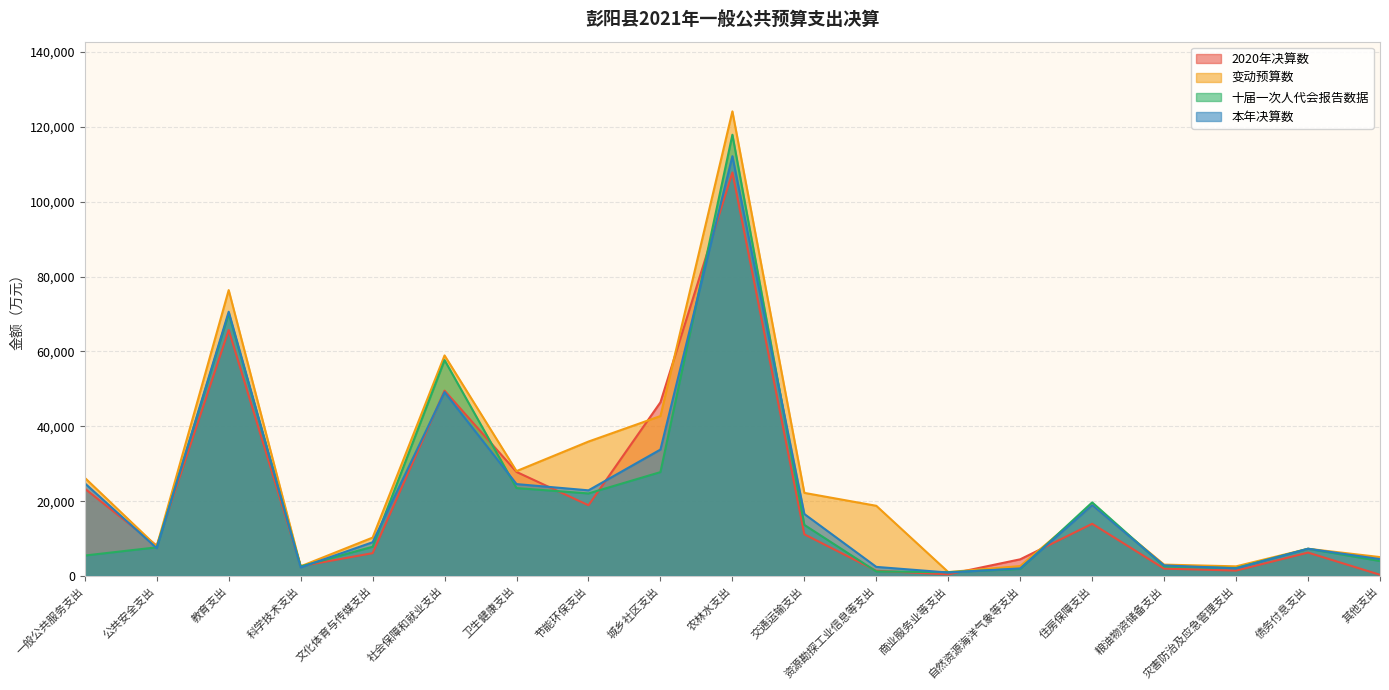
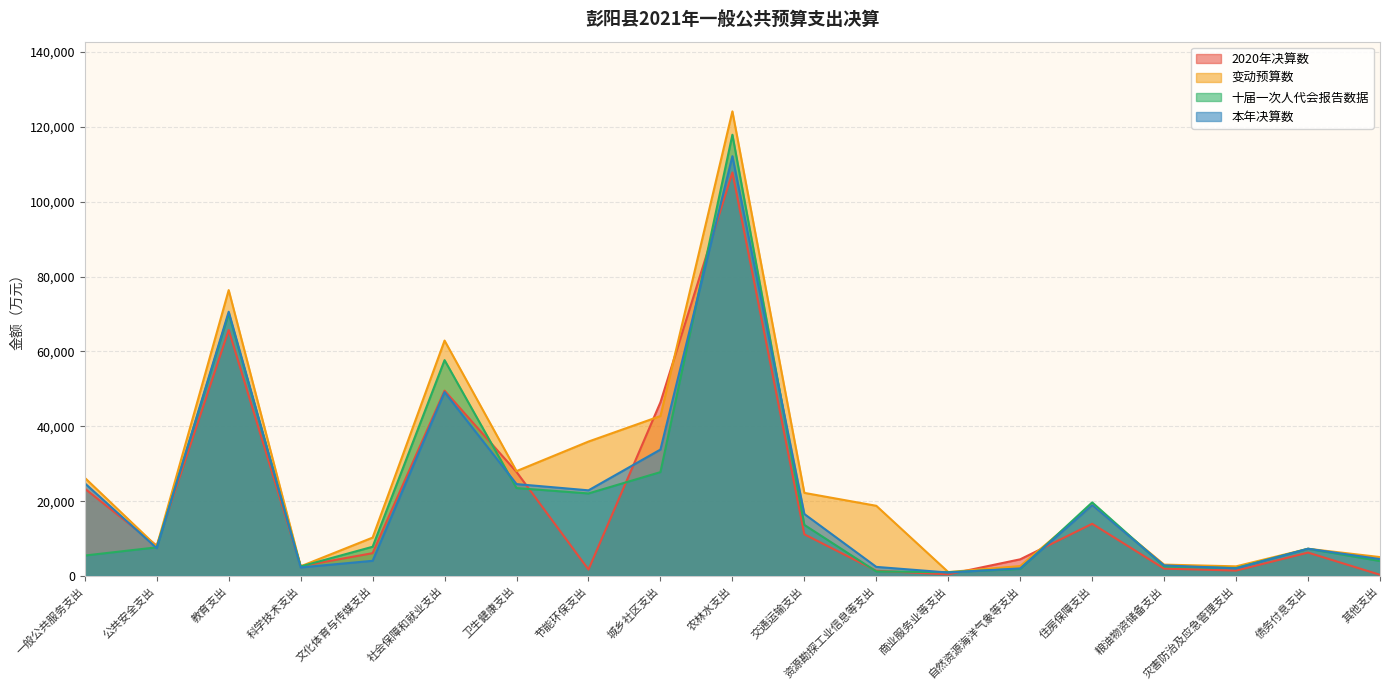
  {
    "2020年决算数": {
      "一般公共服务支出": "23,000",
      "教育支出": "66,000",
      "文化体育与传媒支出": "6,000",
-     "节能环保支出": "19,000",
+     "节能环保支出": "2,000",
      "城乡社区支出": "46,000",
      "农林水支出": "108,000",
      "交通运输支出": "11,000",
      "自然资源海洋气象等支出": "4,000",
      "住房保障支出": "14,000",
      "债务付息支出": "6,000",
      "其他支出": "0"
    },
    "变动预算数": {
      "一般公共服务支出": "26,000",
      "教育支出": "76,000",
      "文化体育与传媒支出": "10,000",
-     "社会保障和就业支出": "59,000",
+     "社会保障和就业支出": "63,000",
      "节能环保支出": "36,000",
      "城乡社区支出": "43,000",
      "农林水支出": "124,000",
      "交通运输支出": "22,000",
      "资源勘探工业信息等支出": "19,000"
    },
    "十届一次人代会报告数据": {
      "一般公共服务支出": "5,000",
      "文化体育与传媒支出": "8,000",
      "社会保障和就业支出": "58,000",
      "卫生健康支出": "23,000",
      "节能环保支出": "22,000",
      "城乡社区支出": "28,000",
      "农林水支出": "118,000",
      "交通运输支出": "14,000",
      "住房保障支出": "20,000"
    },
    "本年决算数": {
      "一般公共服务支出": "25,000",
-     "文化体育与传媒支出": "9,000",
+     "文化体育与传媒支出": "4,000",
      "卫生健康支出": "25,000",
      "节能环保支出": "23,000",
      "城乡社区支出": "34,000",
      "农林水支出": "112,000",
      "交通运输支出": "17,000",
      "资源勘探工业信息等支出": "2,000"
    }
  }
